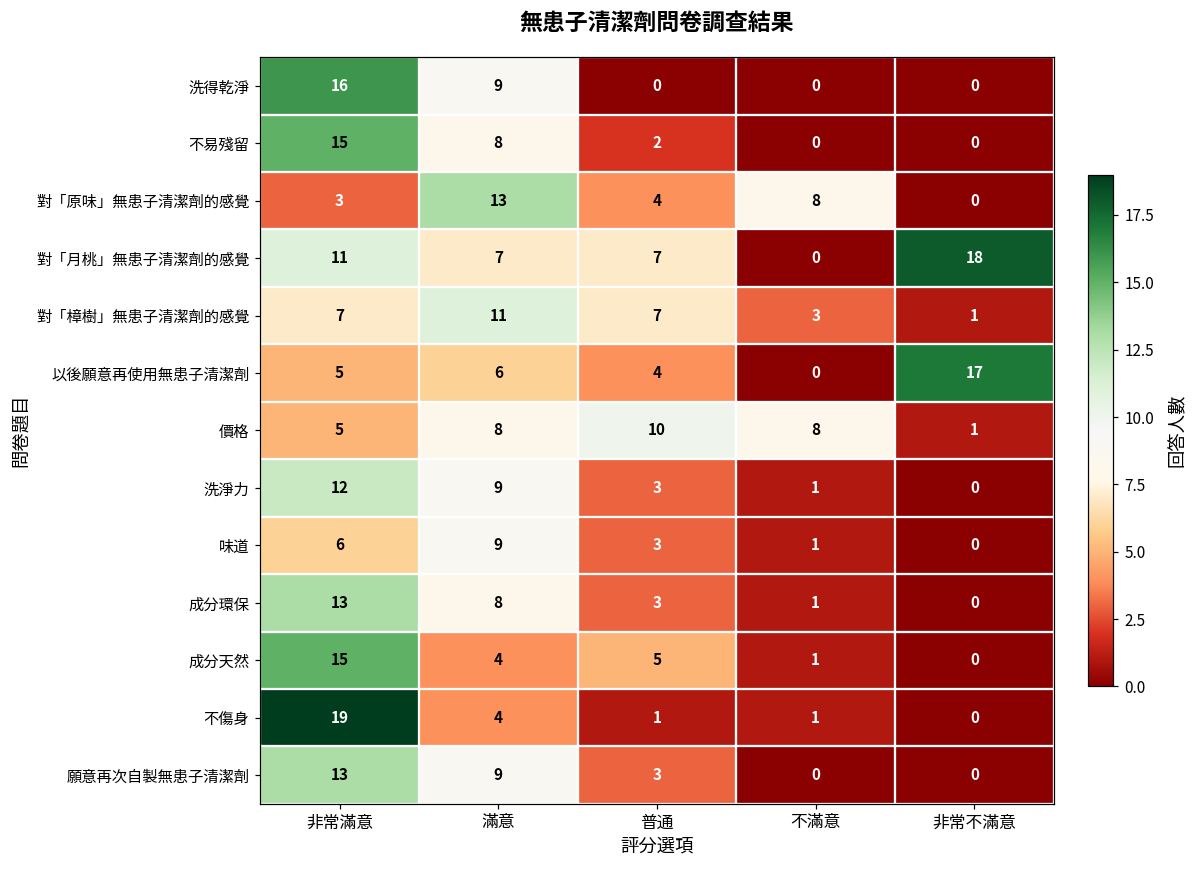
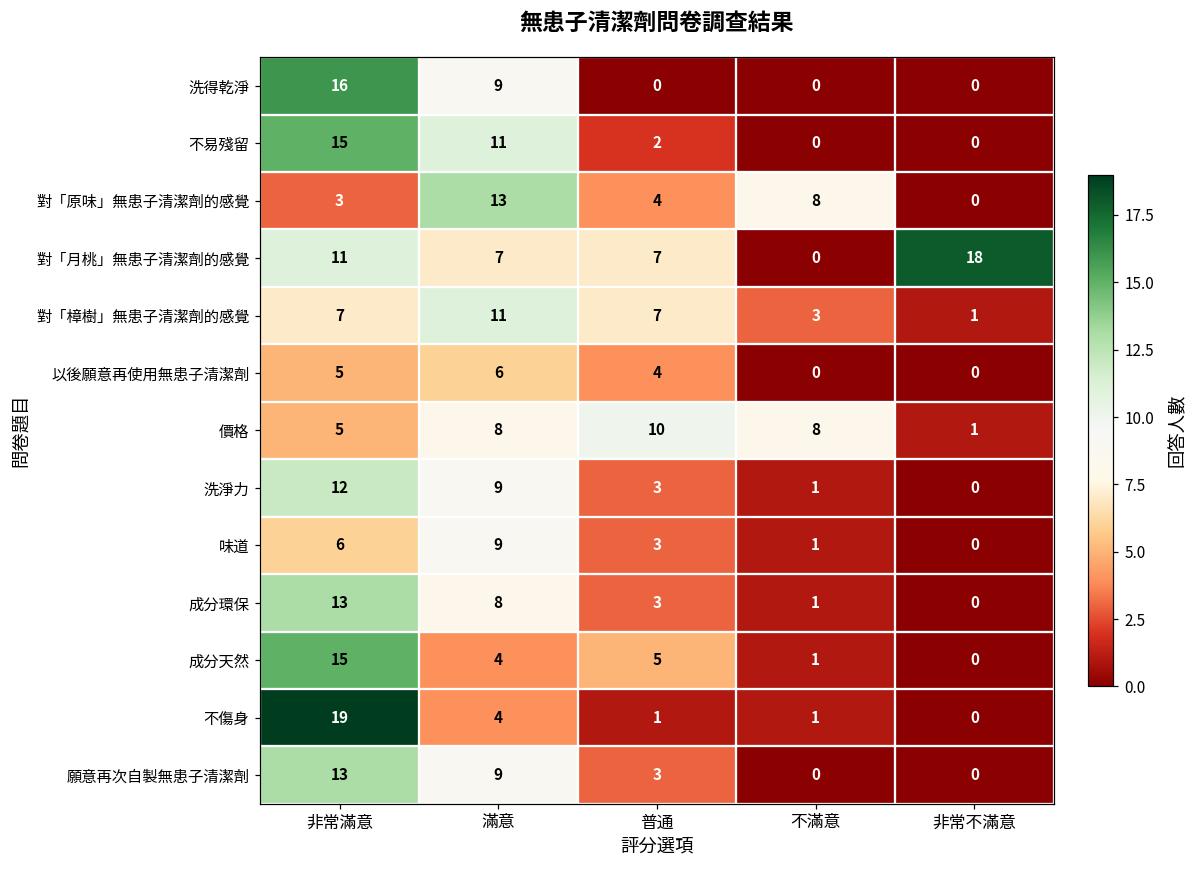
  {
    "洗得乾淨": {
      "非常滿意": 16,
      "滿意": 9,
      "普通": 0,
      "不滿意": 0,
      "非常不滿意": 0
    },
    "不易殘留": {
      "非常滿意": 15,
-     "滿意": 8,
+     "滿意": 11,
      "普通": 2,
      "不滿意": 0,
      "非常不滿意": 0
    },
    "對「原味」無患子清潔劑的感覺": {
      "非常滿意": 3,
      "滿意": 13,
      "普通": 4,
      "不滿意": 8,
      "非常不滿意": 0
    },
    "對「月桃」無患子清潔劑的感覺": {
      "非常滿意": 11,
      "滿意": 7,
      "普通": 7,
      "不滿意": 0,
      "非常不滿意": 18
    },
    "對「樟樹」無患子清潔劑的感覺": {
      "非常滿意": 7,
      "滿意": 11,
      "普通": 7,
      "不滿意": 3,
      "非常不滿意": 1
    },
    "以後願意再使用無患子清潔劑": {
      "非常滿意": 5,
      "滿意": 6,
      "普通": 4,
      "不滿意": 0,
-     "非常不滿意": 17
+     "非常不滿意": 0
    },
    "價格": {
      "非常滿意": 5,
      "滿意": 8,
      "普通": 10,
      "不滿意": 8,
      "非常不滿意": 1
    },
    "洗淨力": {
      "非常滿意": 12,
      "滿意": 9,
      "普通": 3,
      "不滿意": 1,
      "非常不滿意": 0
    },
    "味道": {
      "非常滿意": 6,
      "滿意": 9,
      "普通": 3,
      "不滿意": 1,
      "非常不滿意": 0
    },
    "成分環保": {
      "非常滿意": 13,
      "滿意": 8,
      "普通": 3,
      "不滿意": 1,
      "非常不滿意": 0
    },
    "成分天然": {
      "非常滿意": 15,
      "滿意": 4,
      "普通": 5,
      "不滿意": 1,
      "非常不滿意": 0
    },
    "不傷身": {
      "非常滿意": 19,
      "滿意": 4,
      "普通": 1,
      "不滿意": 1,
      "非常不滿意": 0
    },
    "願意再次自製無患子清潔劑": {
      "非常滿意": 13,
      "滿意": 9,
      "普通": 3,
      "不滿意": 0,
      "非常不滿意": 0
    }
  }
